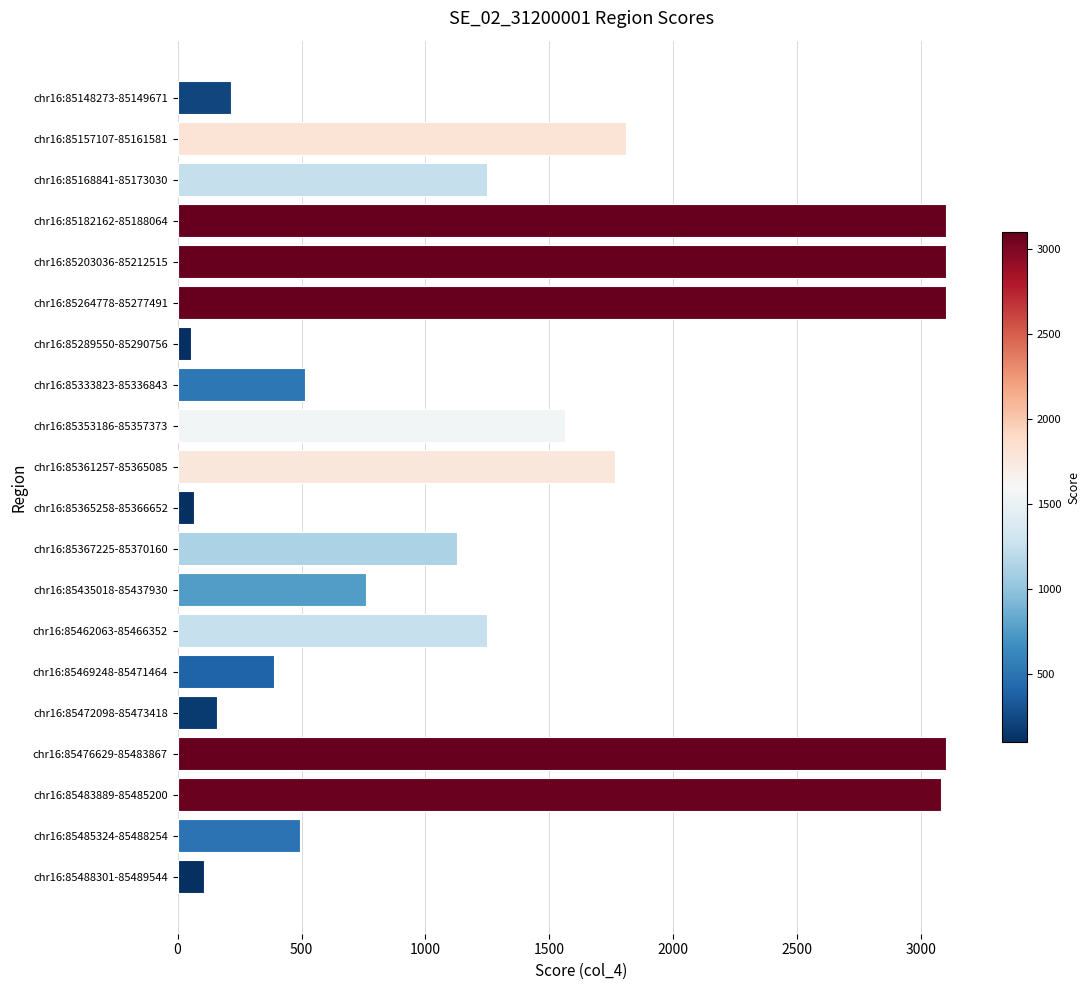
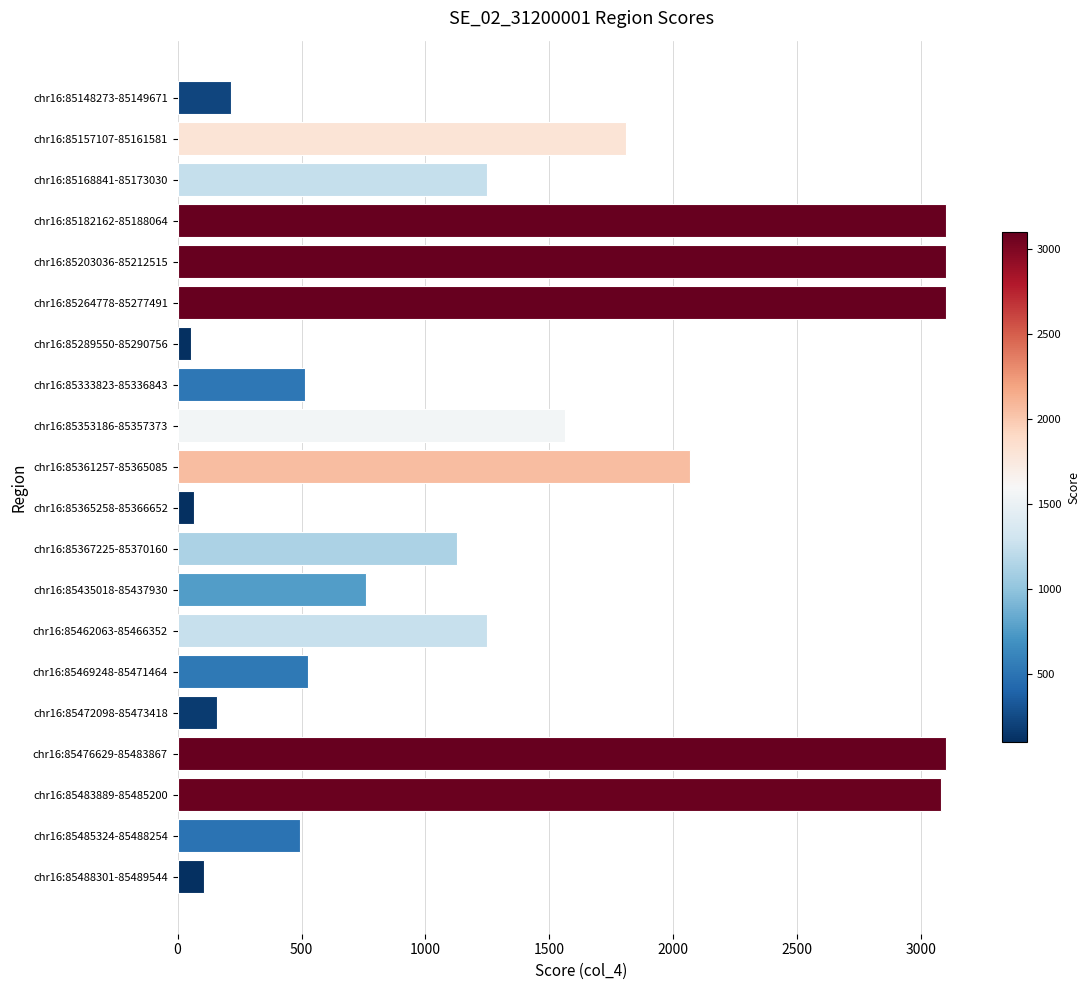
  {
    "chr16:85148273-85149671": 220,
    "chr16:85157107-85161581": 1810,
    "chr16:85168841-85173030": 1250,
    "chr16:85182162-85188064": 3100,
    "chr16:85203036-85212515": 3100,
    "chr16:85264778-85277491": 3100,
    "chr16:85289550-85290756": 60,
    "chr16:85333823-85336843": 510,
    "chr16:85353186-85357373": 1560,
-   "chr16:85361257-85365085": 1770,
+   "chr16:85361257-85365085": 2070,
    "chr16:85365258-85366652": 70,
    "chr16:85367225-85370160": 1130,
    "chr16:85435018-85437930": 760,
    "chr16:85462063-85466352": 1250,
-   "chr16:85469248-85471464": 390,
+   "chr16:85469248-85471464": 520,
    "chr16:85472098-85473418": 160,
    "chr16:85476629-85483867": 3100,
    "chr16:85483889-85485200": 3080,
    "chr16:85485324-85488254": 490,
    "chr16:85488301-85489544": 110
  }
